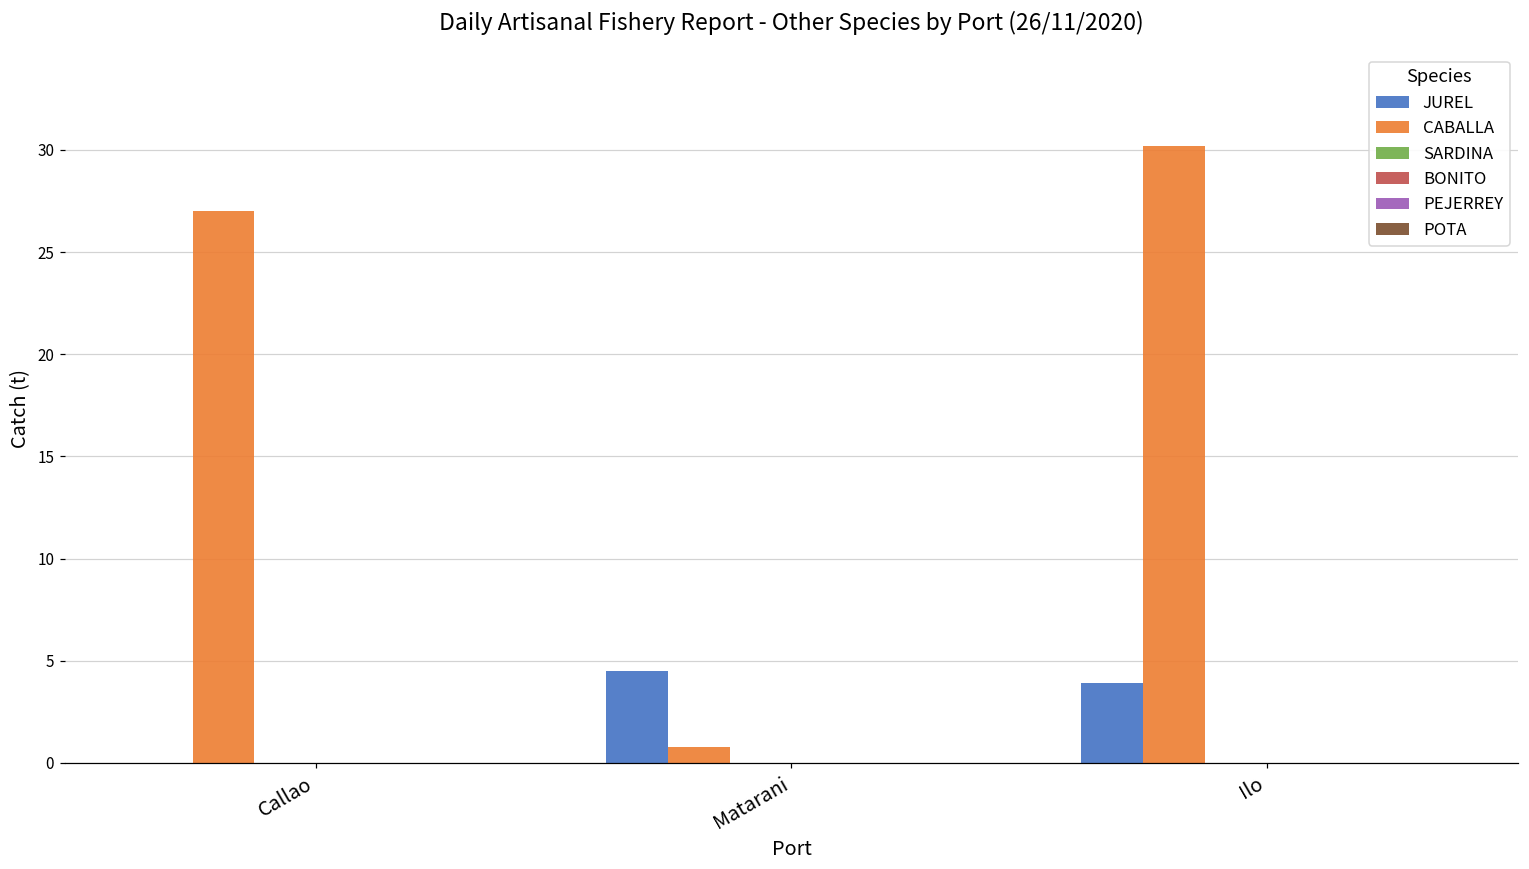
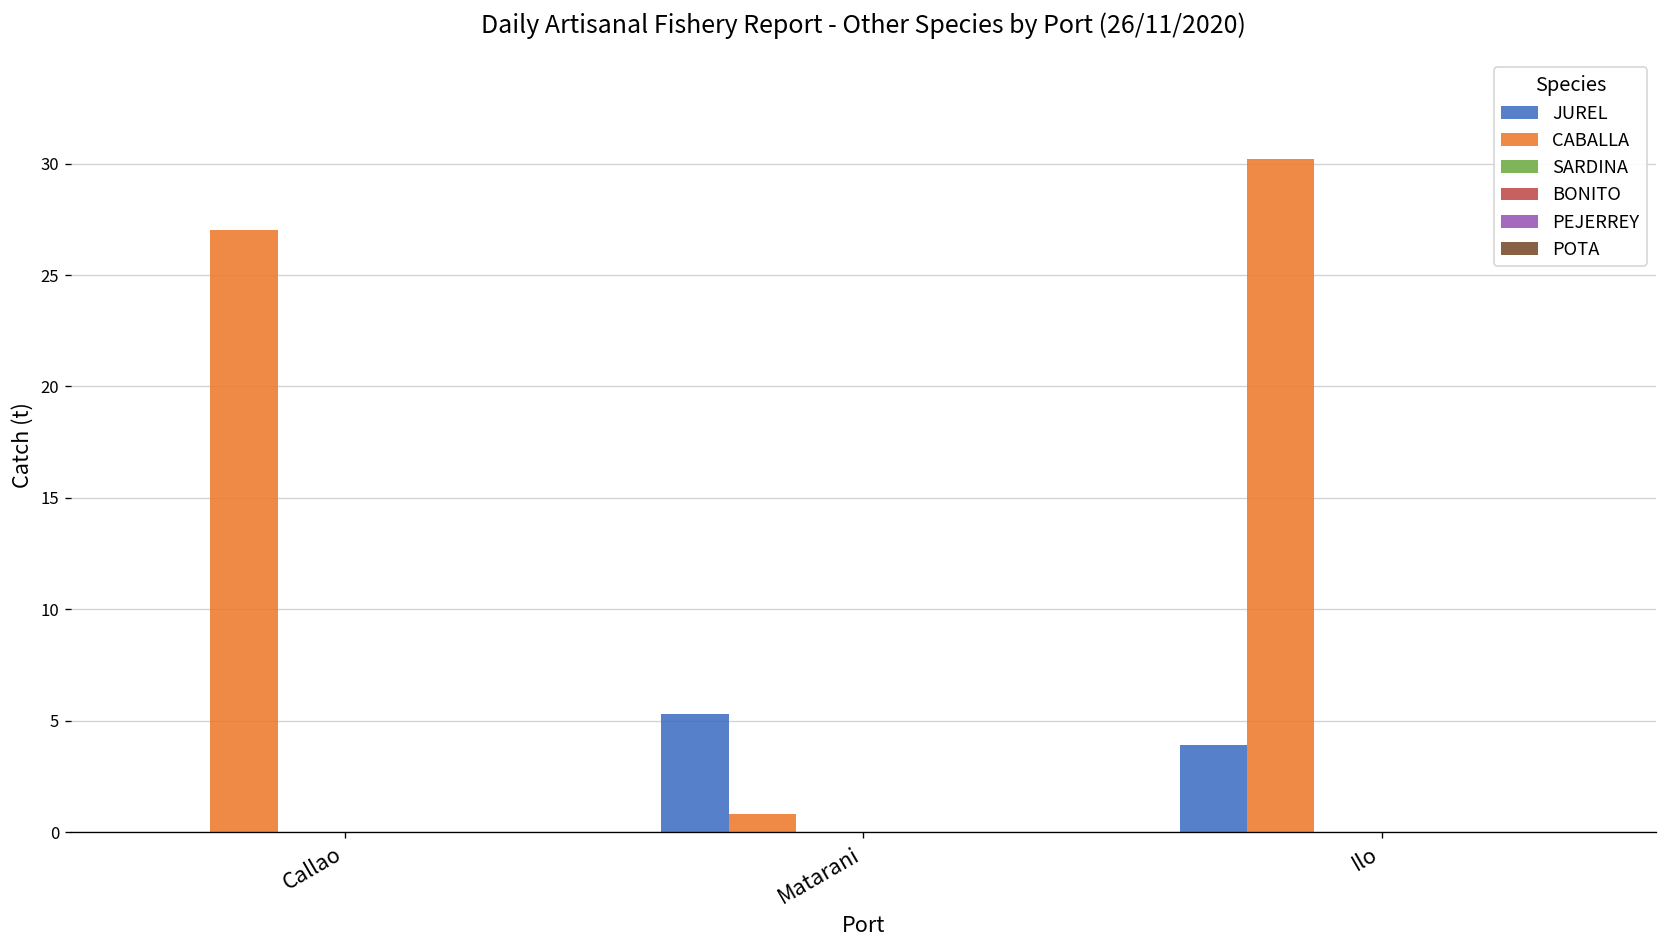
  {
    "JUREL": {
      "Callao": 0.0,
-     "Matarani": 4.5,
+     "Matarani": 5.3,
      "Ilo": 3.9
    },
    "CABALLA": {
      "Callao": 27.0,
      "Matarani": 0.8,
      "Ilo": 30.2
    },
    "SARDINA": {
      "Callao": 0.0,
      "Matarani": 0.0,
      "Ilo": 0.0
    },
    "BONITO": {
      "Callao": 0.0,
      "Matarani": 0.0,
      "Ilo": 0.0
    },
    "PEJERREY": {
      "Callao": 0.0,
      "Matarani": 0.0,
      "Ilo": 0.0
    },
    "POTA": {
      "Callao": 0.0,
      "Matarani": 0.0,
      "Ilo": 0.0
    }
  }
